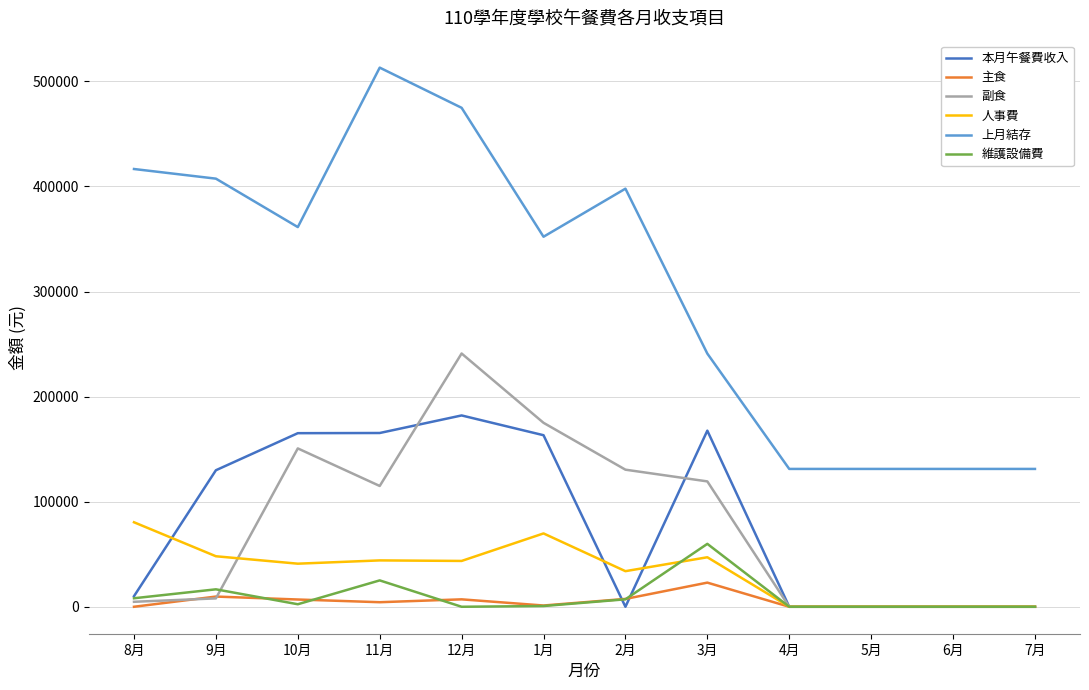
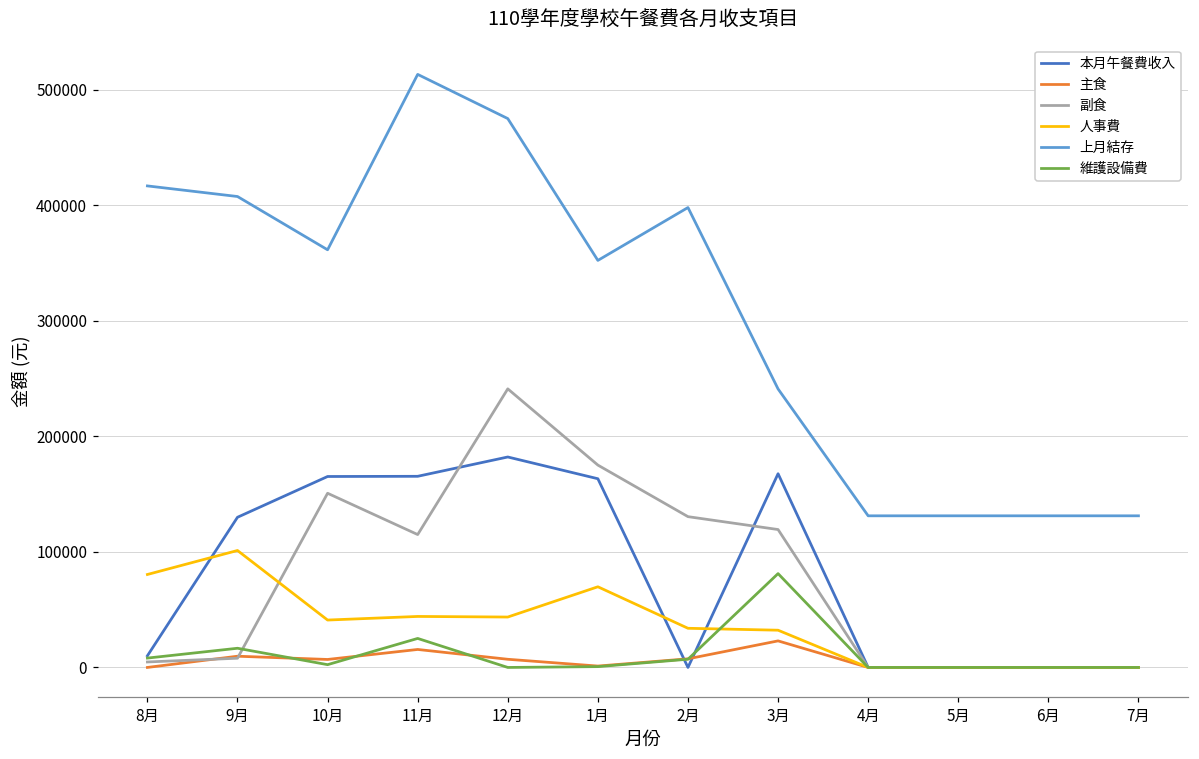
  {
    "主食": {
      "8月": 0,
      "10月": 7000,
-     "11月": 4000,
+     "11月": 16000,
      "12月": 7000,
      "3月": 23000
    },
    "副食": {
      "8月": 5000,
      "10月": 151000,
      "11月": 115000,
      "12月": 241000,
      "1月": 175000,
      "2月": 130000,
      "3月": 119000
    },
    "人事費": {
      "8月": 80000,
-     "9月": 48000,
+     "9月": 101000,
      "10月": 41000,
      "11月": 44000,
      "12月": 44000,
      "1月": 70000,
      "2月": 34000,
-     "3月": 47000
+     "3月": 32000
    },
    "維護設備費": {
      "9月": 17000,
      "10月": 2000,
      "11月": 25000,
      "12月": 0,
-     "3月": 60000
+     "3月": 81000
    }
  }
